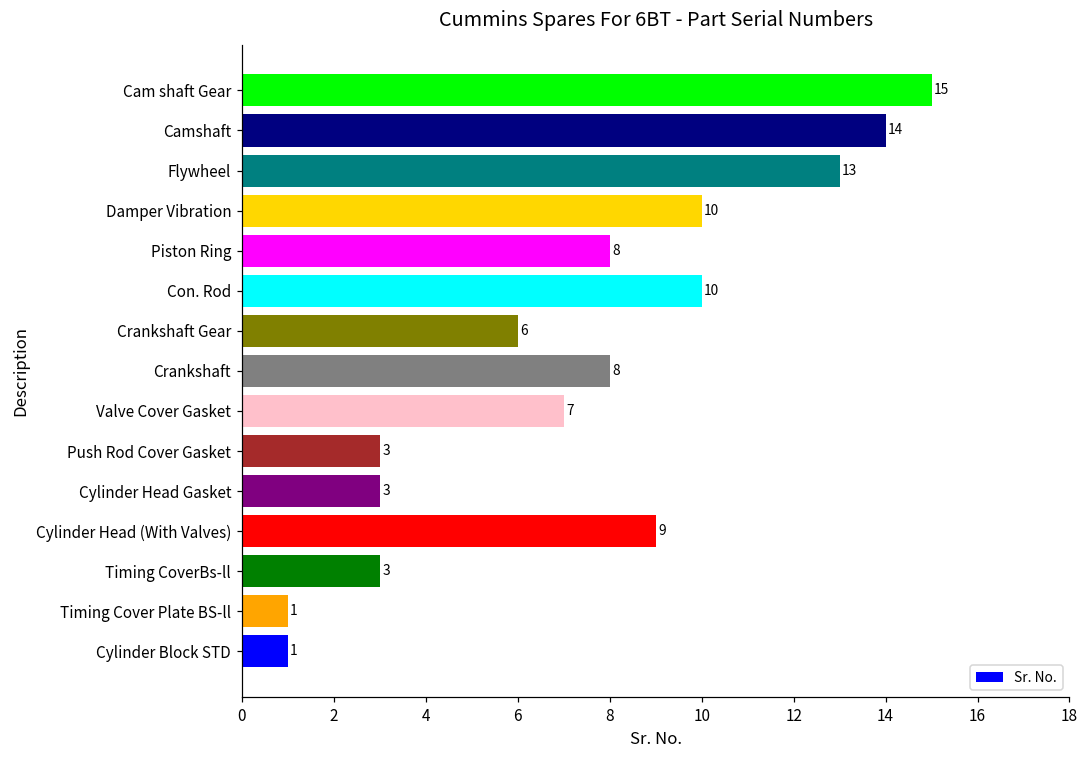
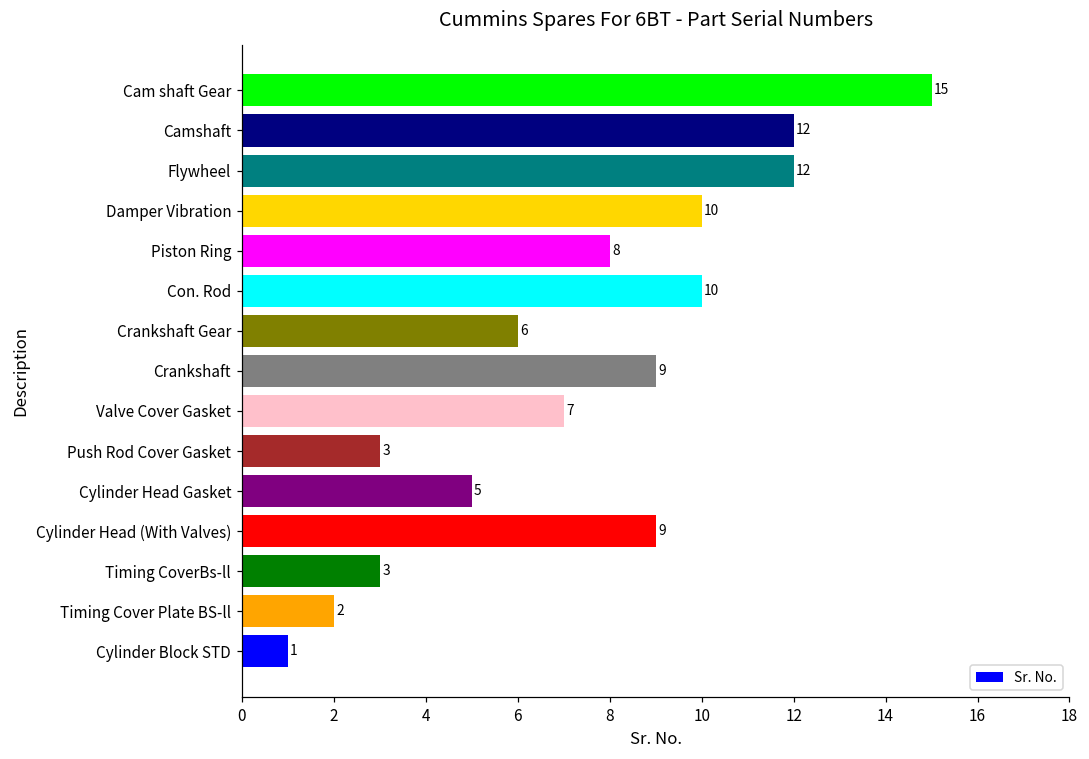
  {
    "Cam shaft Gear": 15,
-   "Camshaft": 14,
-   "Flywheel": 13,
+   "Camshaft": 12,
+   "Flywheel": 12,
    "Damper Vibration": 10,
    "Piston Ring": 8,
    "Con. Rod": 10,
    "Crankshaft Gear": 6,
-   "Crankshaft": 8,
+   "Crankshaft": 9,
    "Valve Cover Gasket": 7,
    "Push Rod Cover Gasket": 3,
-   "Cylinder Head Gasket": 3,
+   "Cylinder Head Gasket": 5,
    "Cylinder Head (With Valves)": 9,
    "Timing CoverBs-ll": 3,
-   "Timing Cover Plate BS-ll": 1,
+   "Timing Cover Plate BS-ll": 2,
    "Cylinder Block STD": 1
  }
